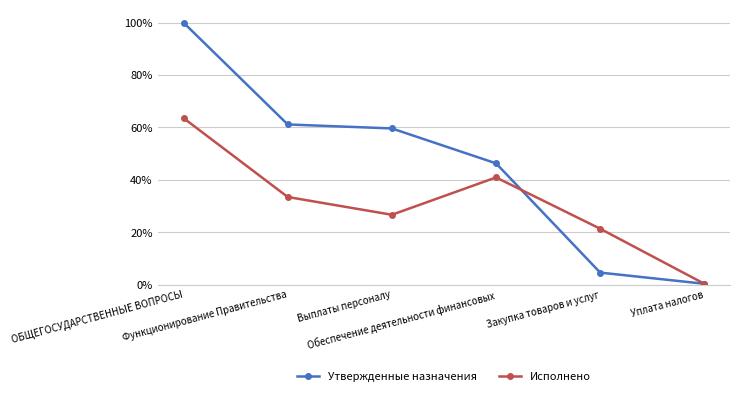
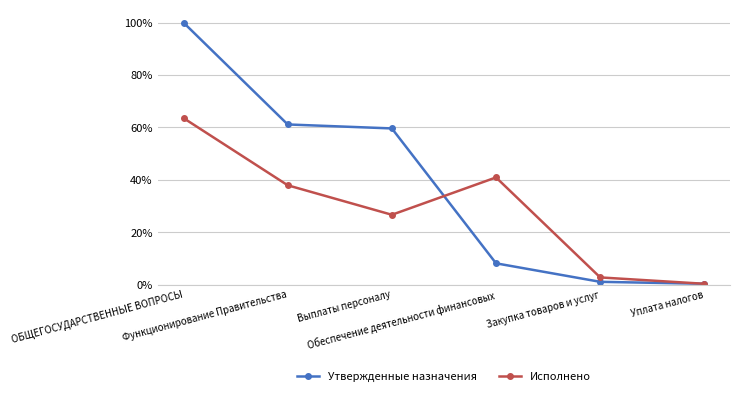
  {
    "Утвержденные назначения": {
      "ОБЩЕГОСУДАРСТВЕННЫЕ ВОПРОСЫ": "100%",
      "Функционирование Правительства": "61%",
      "Выплаты персоналу": "60%",
-     "Обеспечение деятельности финансовых": "46%",
-     "Закупка товаров и услуг": "5%"
+     "Обеспечение деятельности финансовых": "8%",
+     "Закупка товаров и услуг": "1%"
    },
    "Исполнено": {
      "ОБЩЕГОСУДАРСТВЕННЫЕ ВОПРОСЫ": "64%",
-     "Функционирование Правительства": "33%",
+     "Функционирование Правительства": "38%",
      "Выплаты персоналу": "27%",
      "Обеспечение деятельности финансовых": "41%",
-     "Закупка товаров и услуг": "21%"
+     "Закупка товаров и услуг": "3%"
    }
  }
